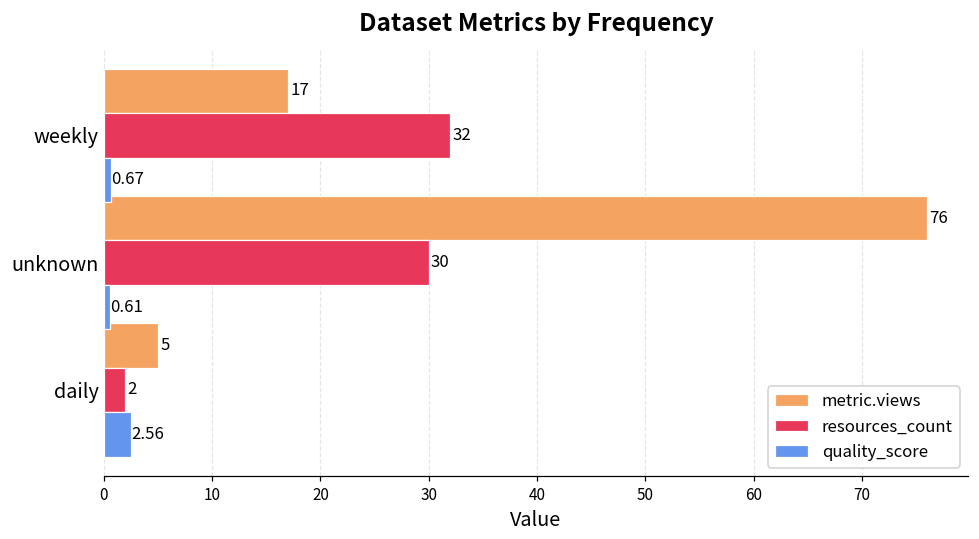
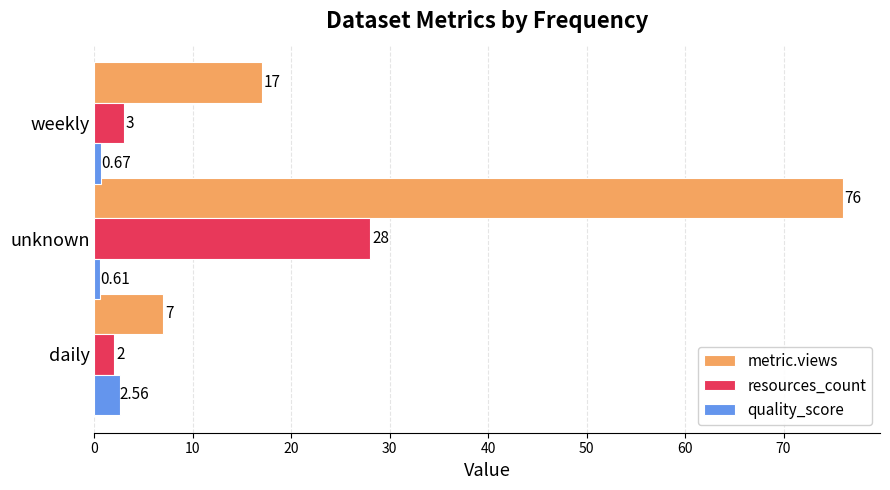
  {
    "metric.views": {
      "weekly": 17,
      "unknown": 76,
-     "daily": 5
+     "daily": 7
    },
    "resources_count": {
-     "weekly": 32,
-     "unknown": 30,
+     "weekly": 3,
+     "unknown": 28,
      "daily": 2
    },
    "quality_score": {
      "weekly": 0.67,
      "unknown": 0.61,
      "daily": 2.56
    }
  }
